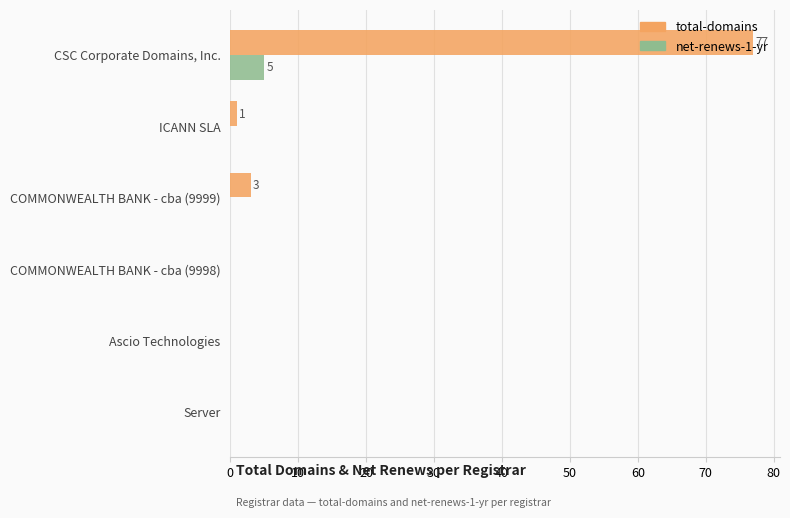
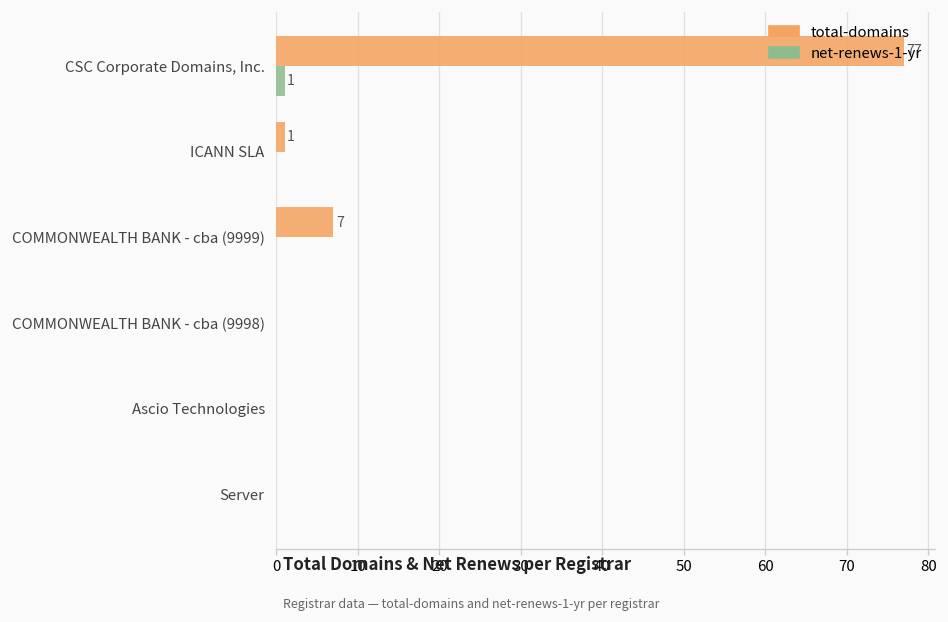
  {
    "total-domains": {
      "CSC Corporate Domains, Inc.": 77,
      "ICANN SLA": 1,
-     "COMMONWEALTH BANK - cba (9999)": 3
+     "COMMONWEALTH BANK - cba (9999)": 7
    },
    "net-renews-1-yr": {
-     "CSC Corporate Domains, Inc.": 5
+     "CSC Corporate Domains, Inc.": 1
    }
  }
